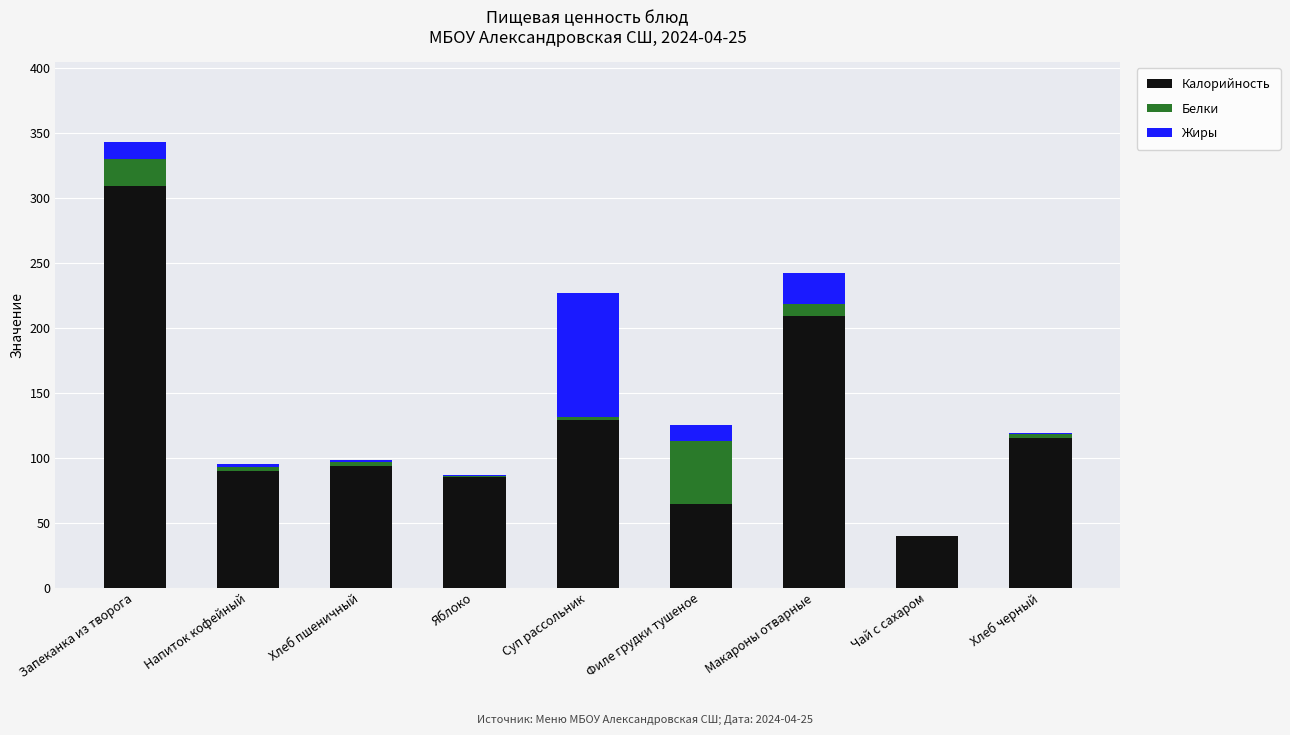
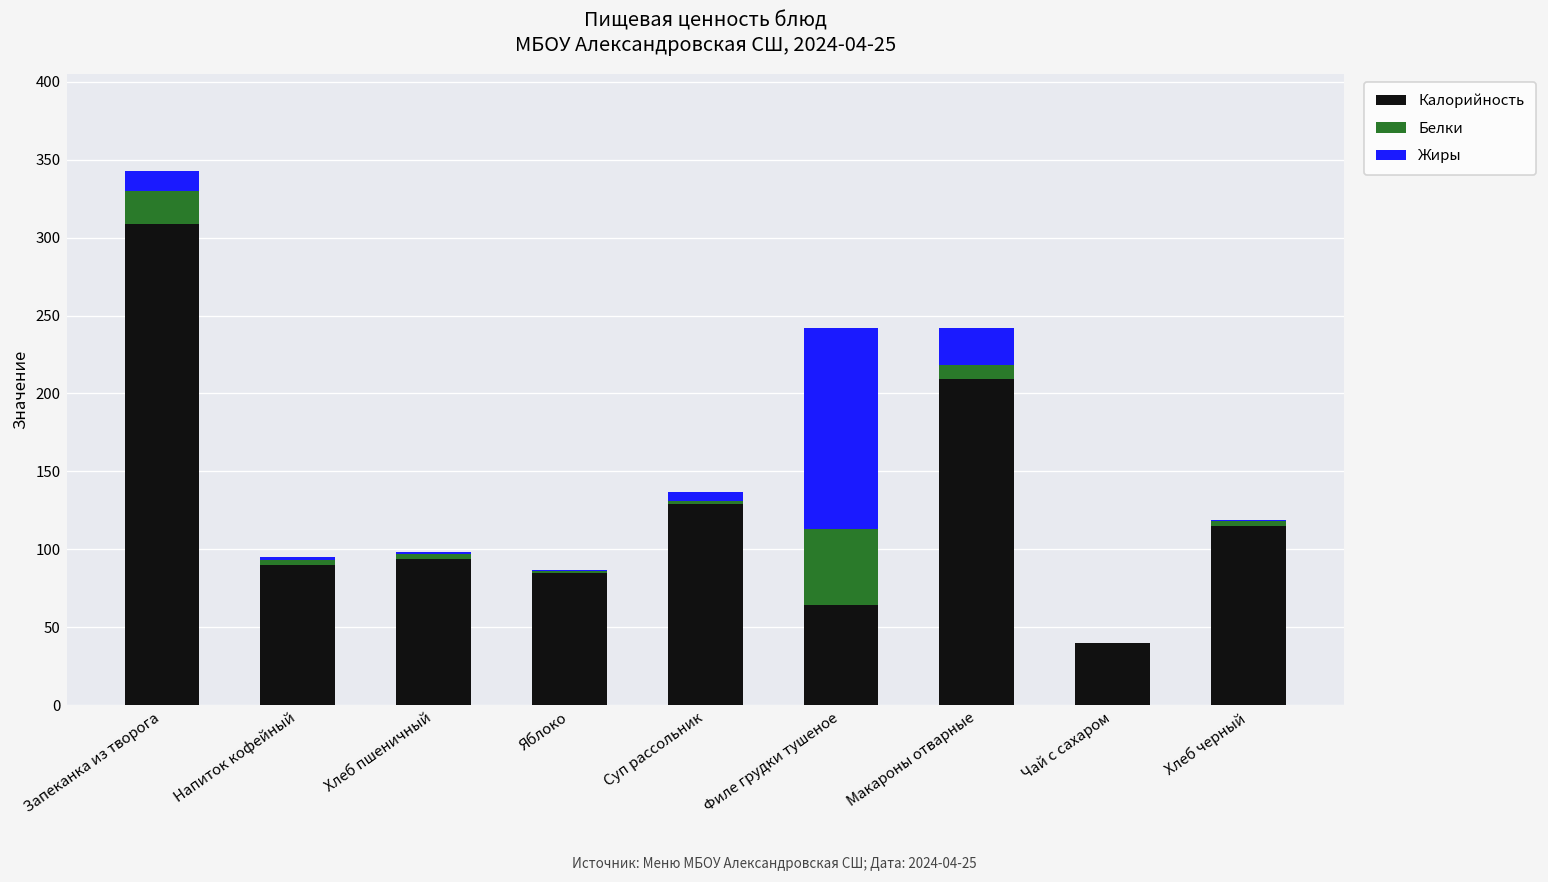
  {
    "Калорийность": {
      "Запеканка из творога": 309,
      "Напиток кофейный": 90,
      "Хлеб пшеничный": 94,
      "Яблоко": 85,
      "Суп рассольник": 129,
      "Филе грудки тушеное": 64,
      "Макароны отварные": 209,
      "Чай с сахаром": 40,
      "Хлеб черный": 115
    },
    "Белки": {
      "Запеканка из творога": 21,
      "Напиток кофейный": 3,
      "Хлеб пшеничный": 3,
      "Суп рассольник": 2,
      "Филе грудки тушеное": 49,
      "Макароны отварные": 9,
      "Хлеб черный": 3
    },
    "Жиры": {
      "Запеканка из творога": 13,
      "Напиток кофейный": 2,
-     "Суп рассольник": 96,
-     "Филе грудки тушеное": 12,
+     "Суп рассольник": 6,
+     "Филе грудки тушеное": 129,
      "Макароны отварные": 24
    }
  }
